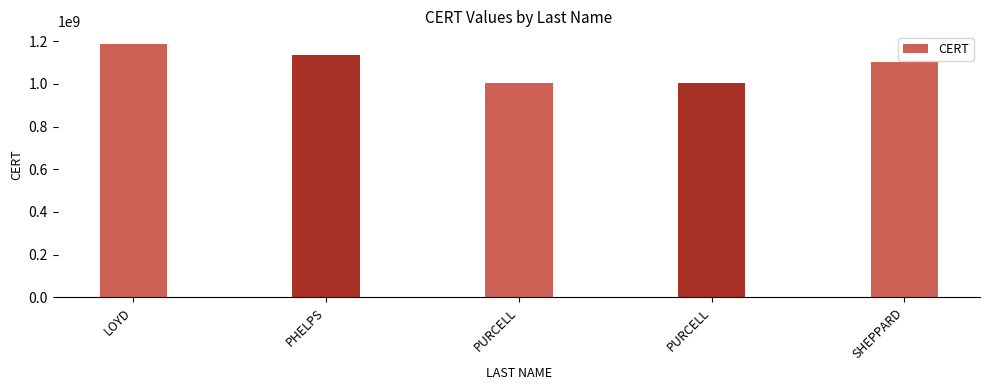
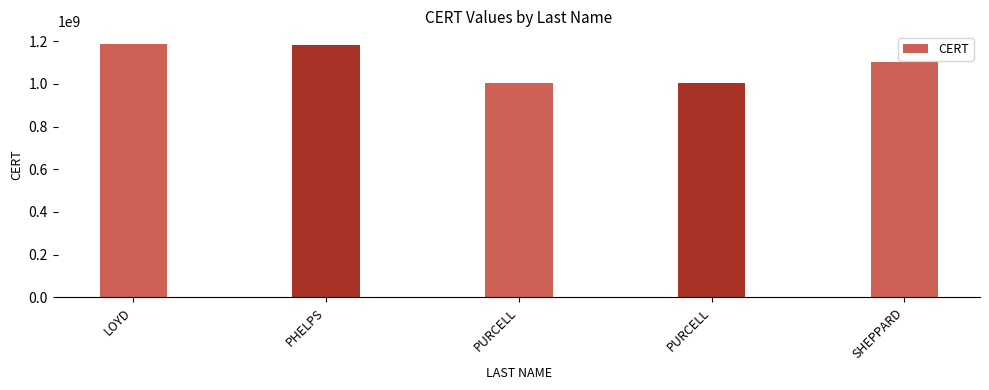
  {
    "LOYD": 1190000000,
-   "PHELPS": 1140000000,
+   "PHELPS": 1180000000,
    "SHEPPARD": 1100000000
  }
